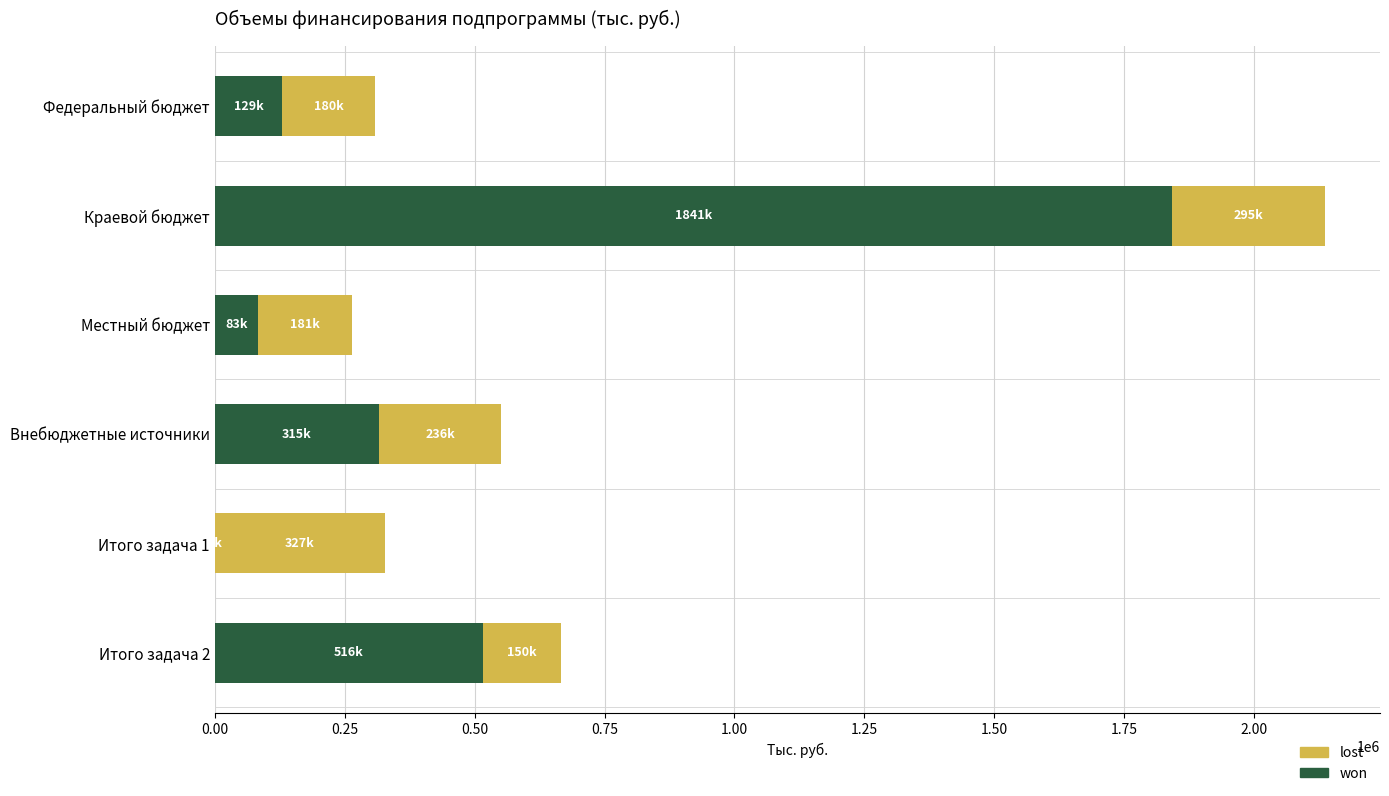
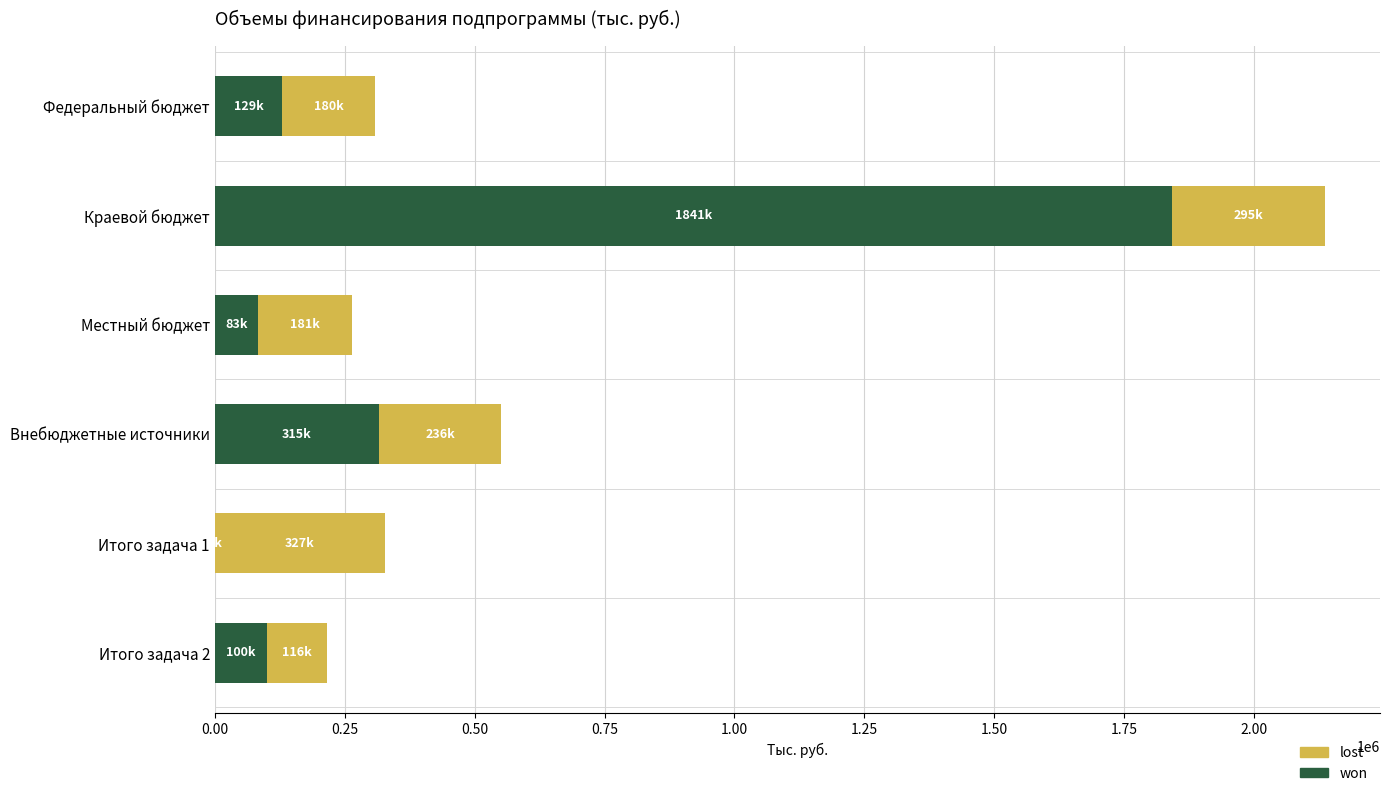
  {
    "won": {
      "Федеральный бюджет": "129k",
      "Краевой бюджет": "1841k",
      "Местный бюджет": "83k",
      "Внебюджетные источники": "315k",
-     "Итого задача 2": "516k"
+     "Итого задача 2": "100k"
    },
    "lost": {
      "Федеральный бюджет": "180k",
      "Краевой бюджет": "295k",
      "Местный бюджет": "181k",
      "Внебюджетные источники": "236k",
      "Итого задача 1": "327k",
-     "Итого задача 2": "150k"
+     "Итого задача 2": "116k"
    }
  }
